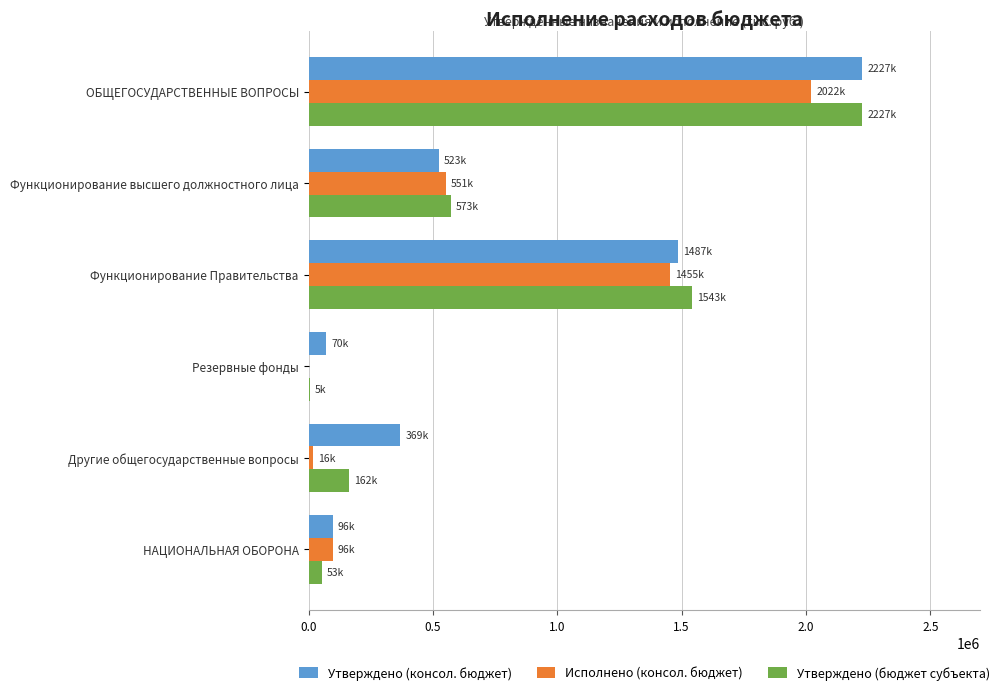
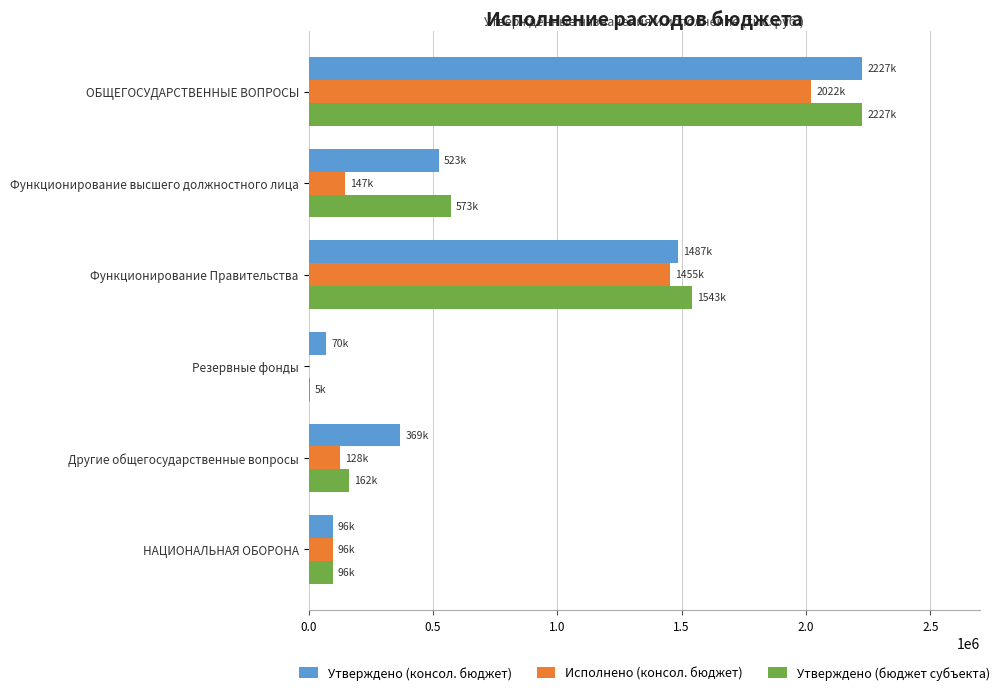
  {
    "Утверждено (консол. бюджет)": {
      "ОБЩЕГОСУДАРСТВЕННЫЕ ВОПРОСЫ": "2227k",
      "Функционирование высшего должностного лица": "523k",
      "Функционирование Правительства": "1487k",
      "Резервные фонды": "70k",
      "Другие общегосударственные вопросы": "369k",
      "НАЦИОНАЛЬНАЯ ОБОРОНА": "96k"
    },
    "Исполнено (консол. бюджет)": {
      "ОБЩЕГОСУДАРСТВЕННЫЕ ВОПРОСЫ": "2022k",
-     "Функционирование высшего должностного лица": "551k",
+     "Функционирование высшего должностного лица": "147k",
      "Функционирование Правительства": "1455k",
-     "Другие общегосударственные вопросы": "16k",
+     "Другие общегосударственные вопросы": "128k",
      "НАЦИОНАЛЬНАЯ ОБОРОНА": "96k"
    },
    "Утверждено (бюджет субъекта)": {
      "ОБЩЕГОСУДАРСТВЕННЫЕ ВОПРОСЫ": "2227k",
      "Функционирование высшего должностного лица": "573k",
      "Функционирование Правительства": "1543k",
      "Резервные фонды": "5k",
      "Другие общегосударственные вопросы": "162k",
-     "НАЦИОНАЛЬНАЯ ОБОРОНА": "53k"
+     "НАЦИОНАЛЬНАЯ ОБОРОНА": "96k"
    }
  }
